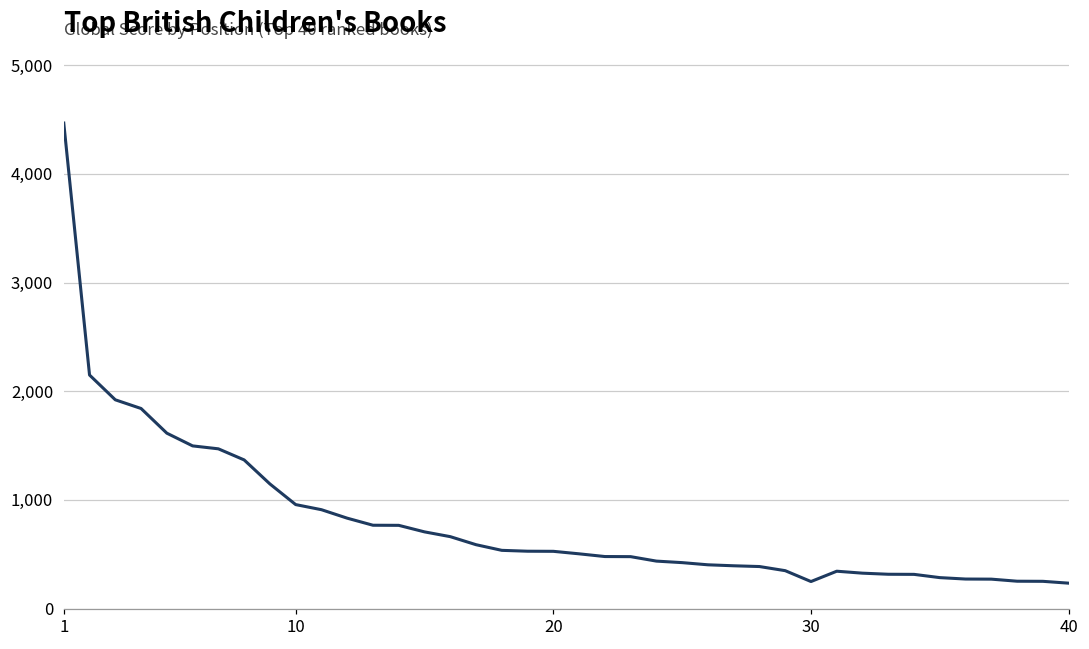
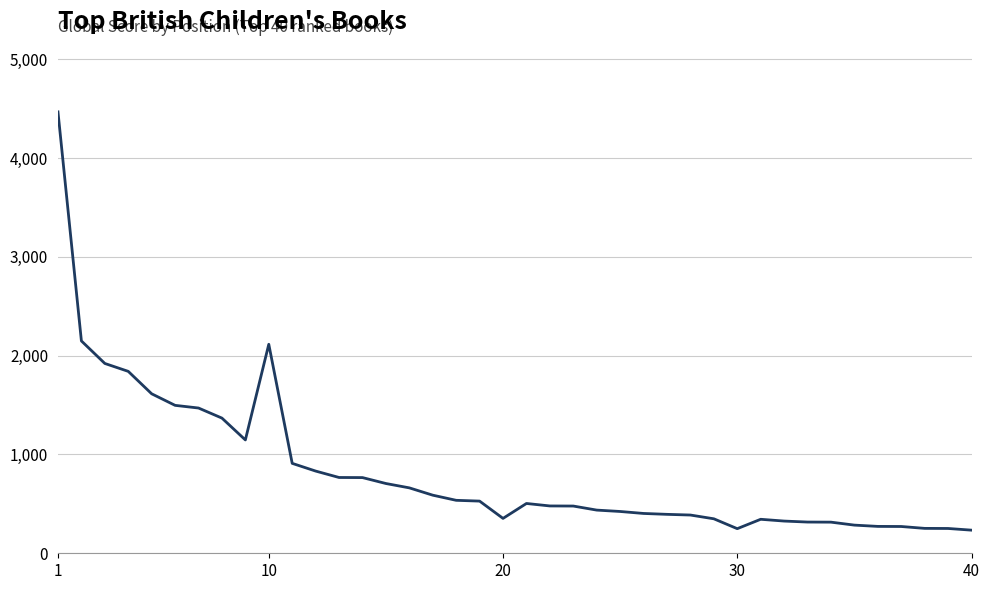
  {
    "1": "4,500",
-   "10": "1,000",
-   "20": "500",
+   "10": "2,100",
+   "20": "400",
    "30": "200",
    "40": "200"
  }
